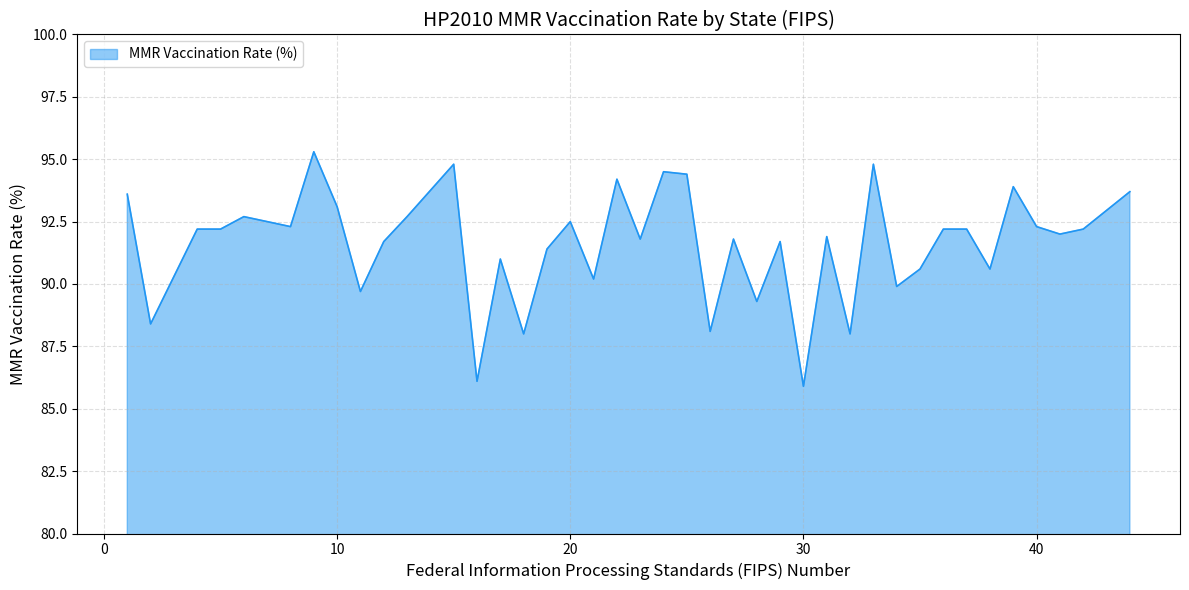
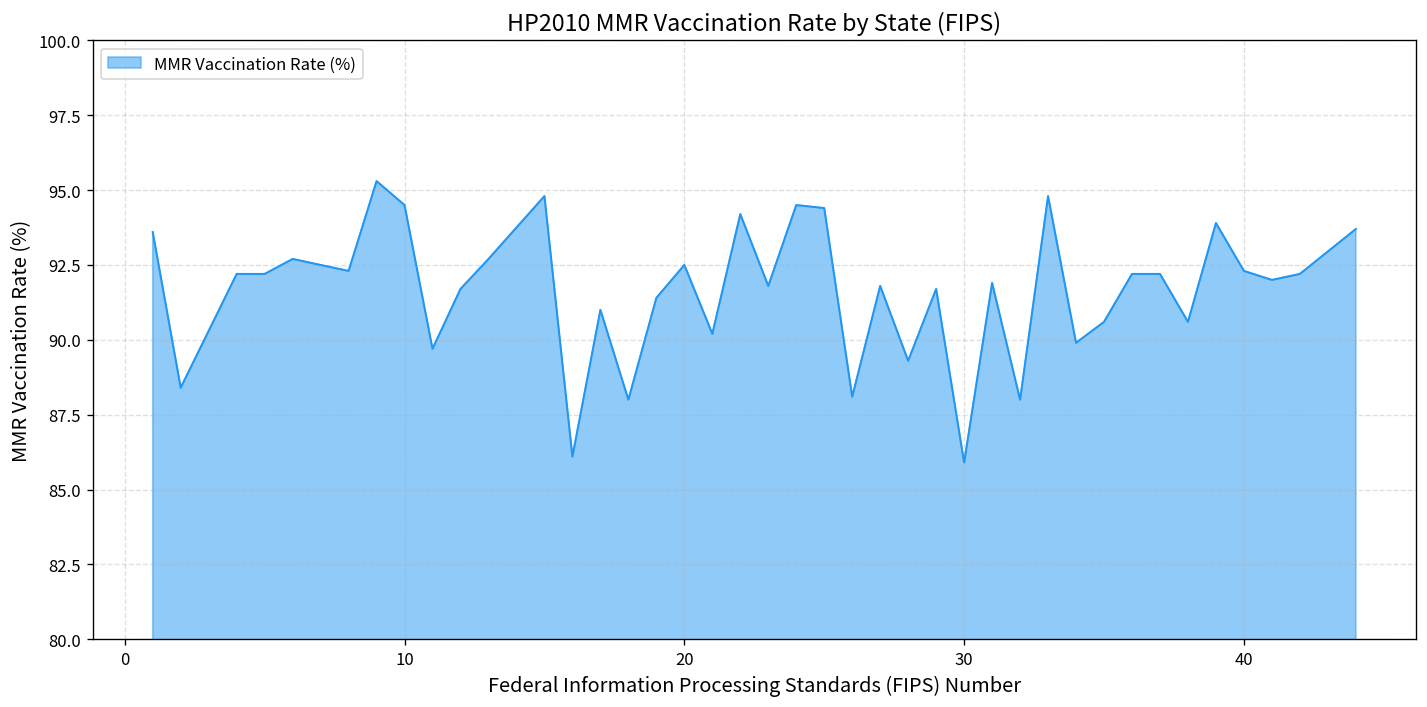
  {
-   "10": 93.1,
+   "10": 94.5,
    "20": 92.5,
    "30": 85.9,
    "40": 92.3
  }
